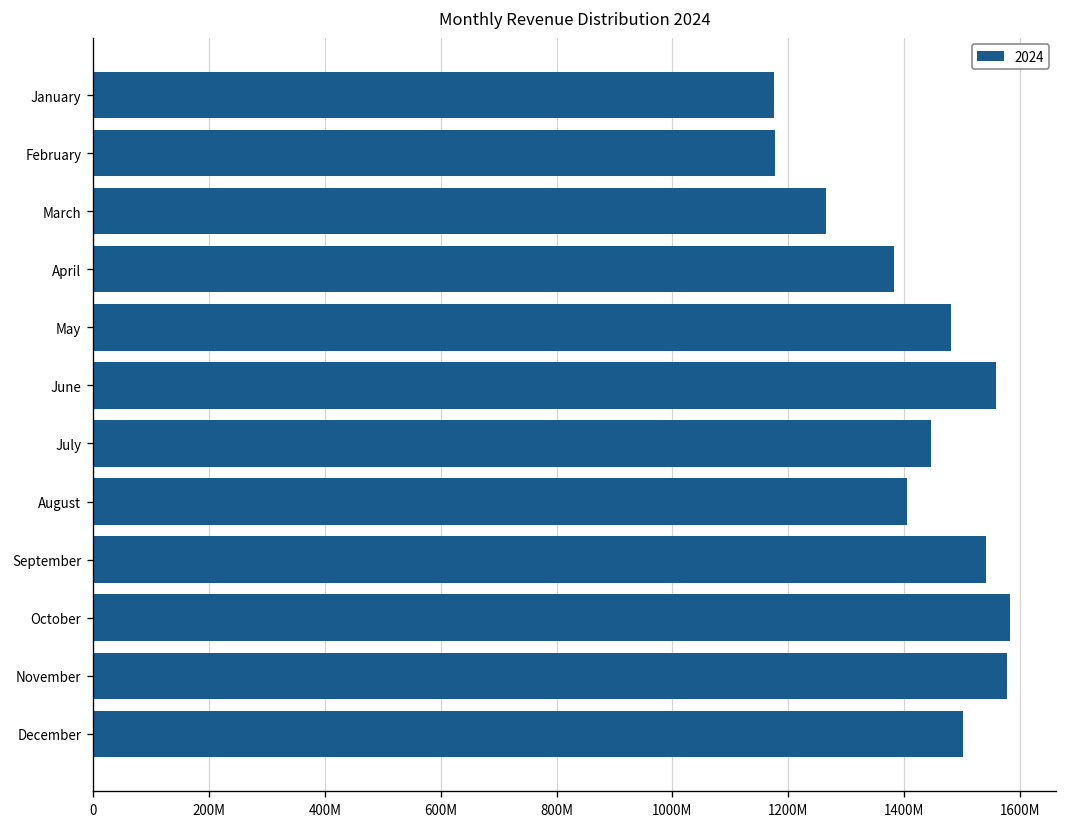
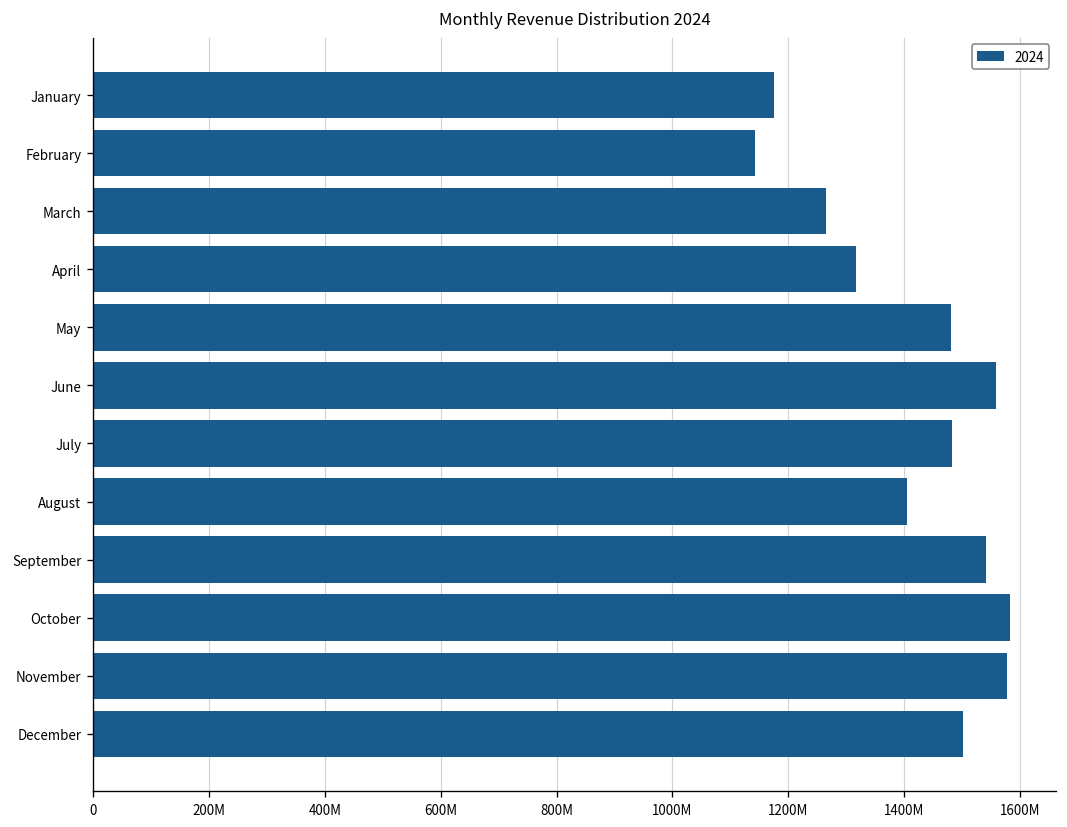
  {
    "January": 1180000000,
-   "February": 1180000000,
+   "February": 1140000000,
    "March": 1260000000,
-   "April": 1380000000,
+   "April": 1320000000,
    "May": 1480000000,
    "June": 1560000000,
-   "July": 1450000000,
+   "July": 1480000000,
    "August": 1400000000,
    "September": 1540000000,
    "October": 1580000000,
    "November": 1580000000,
    "December": 1500000000
  }
